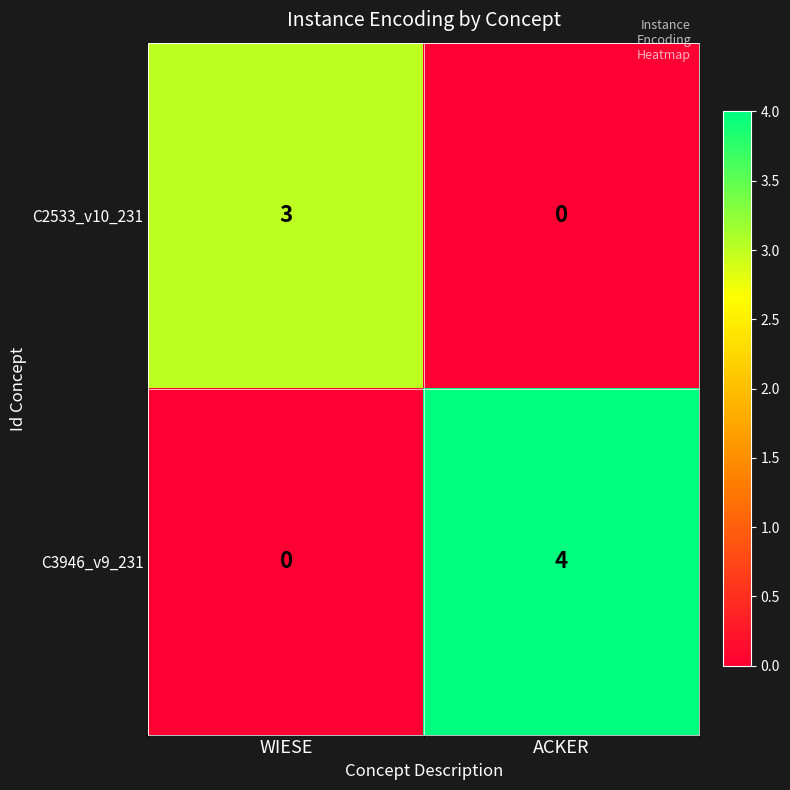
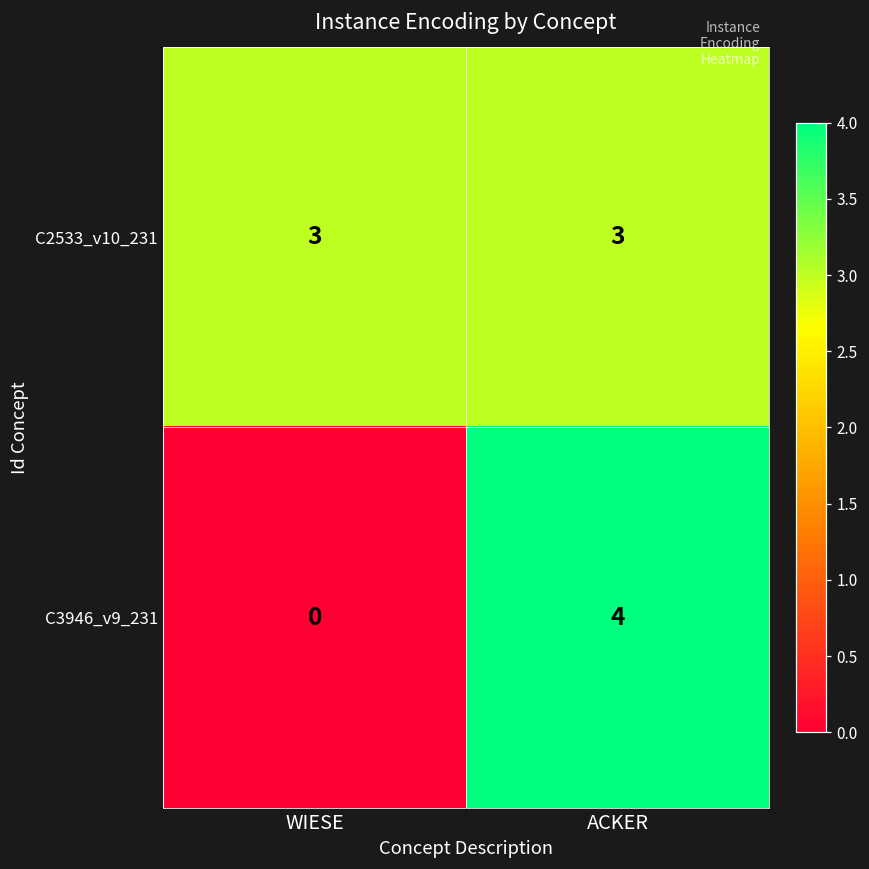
  {
    "C2533_v10_231": {
      "WIESE": 3,
-     "ACKER": 0
+     "ACKER": 3
    },
    "C3946_v9_231": {
      "WIESE": 0,
      "ACKER": 4
    }
  }
